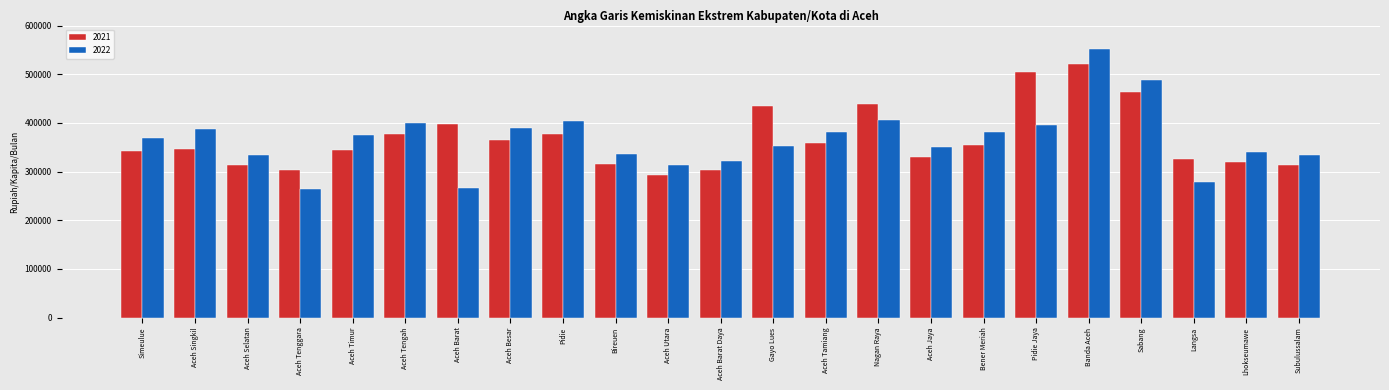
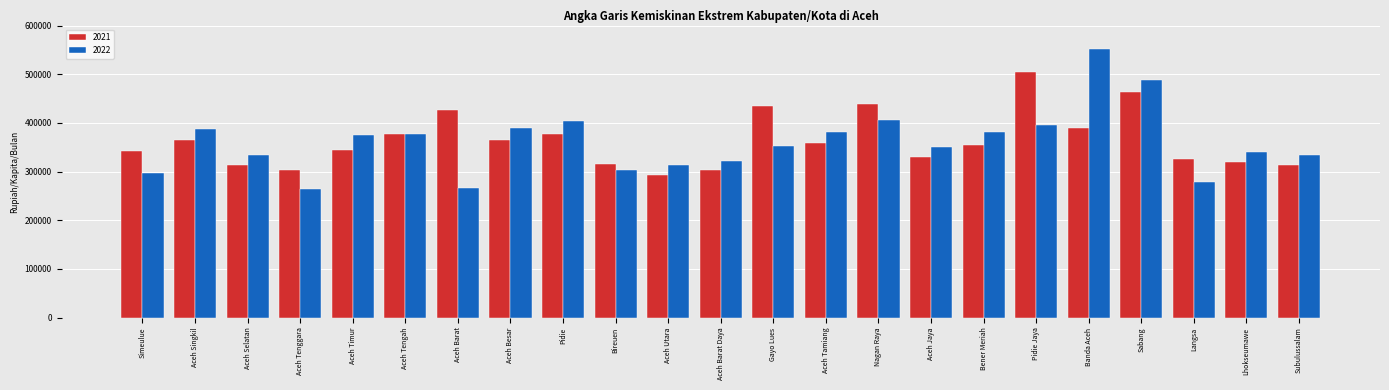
  {
    "2021": {
      "Simeulue": 340000,
-     "Aceh Singkil": 350000,
+     "Aceh Singkil": 360000,
      "Aceh Selatan": 310000,
      "Aceh Tenggara": 300000,
      "Aceh Timur": 340000,
      "Aceh Tengah": 380000,
-     "Aceh Barat": 400000,
+     "Aceh Barat": 430000,
      "Aceh Besar": 370000,
      "Pidie": 380000,
      "Bireuen": 320000,
      "Aceh Utara": 290000,
      "Aceh Barat Daya": 300000,
      "Gayo Lues": 430000,
      "Aceh Tamiang": 360000,
      "Nagan Raya": 440000,
      "Aceh Jaya": 330000,
      "Bener Meriah": 360000,
      "Pidie Jaya": 500000,
-     "Banda Aceh": 520000,
+     "Banda Aceh": 390000,
      "Sabang": 460000,
      "Langsa": 330000,
      "Lhokseumawe": 320000,
      "Subulussalam": 310000
    },
    "2022": {
-     "Simeulue": 370000,
+     "Simeulue": 300000,
      "Aceh Singkil": 390000,
      "Aceh Selatan": 330000,
      "Aceh Tenggara": 260000,
      "Aceh Timur": 380000,
-     "Aceh Tengah": 400000,
+     "Aceh Tengah": 380000,
      "Aceh Barat": 270000,
      "Aceh Besar": 390000,
      "Pidie": 400000,
-     "Bireuen": 340000,
+     "Bireuen": 300000,
      "Aceh Utara": 310000,
      "Aceh Barat Daya": 320000,
      "Gayo Lues": 350000,
      "Aceh Tamiang": 380000,
      "Nagan Raya": 410000,
      "Aceh Jaya": 350000,
      "Bener Meriah": 380000,
      "Pidie Jaya": 390000,
      "Banda Aceh": 550000,
      "Sabang": 490000,
      "Langsa": 280000,
      "Lhokseumawe": 340000,
      "Subulussalam": 330000
    }
  }
